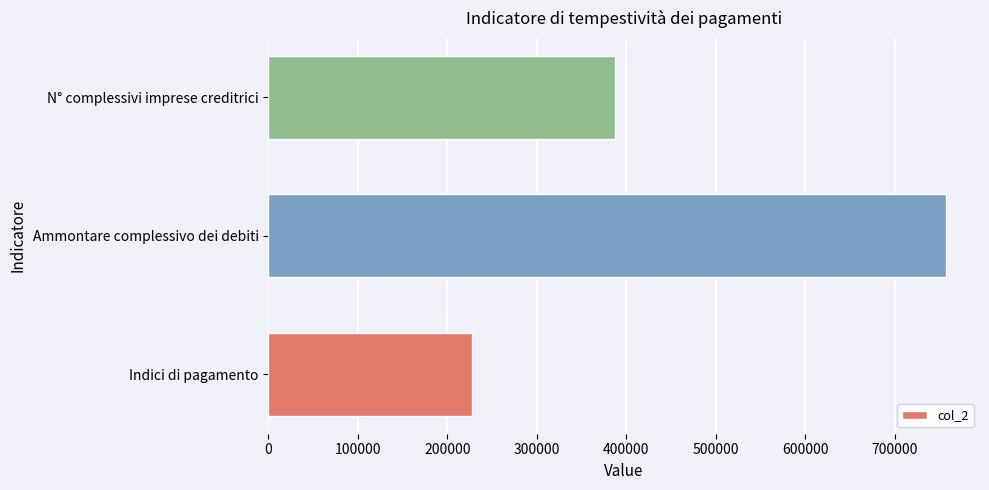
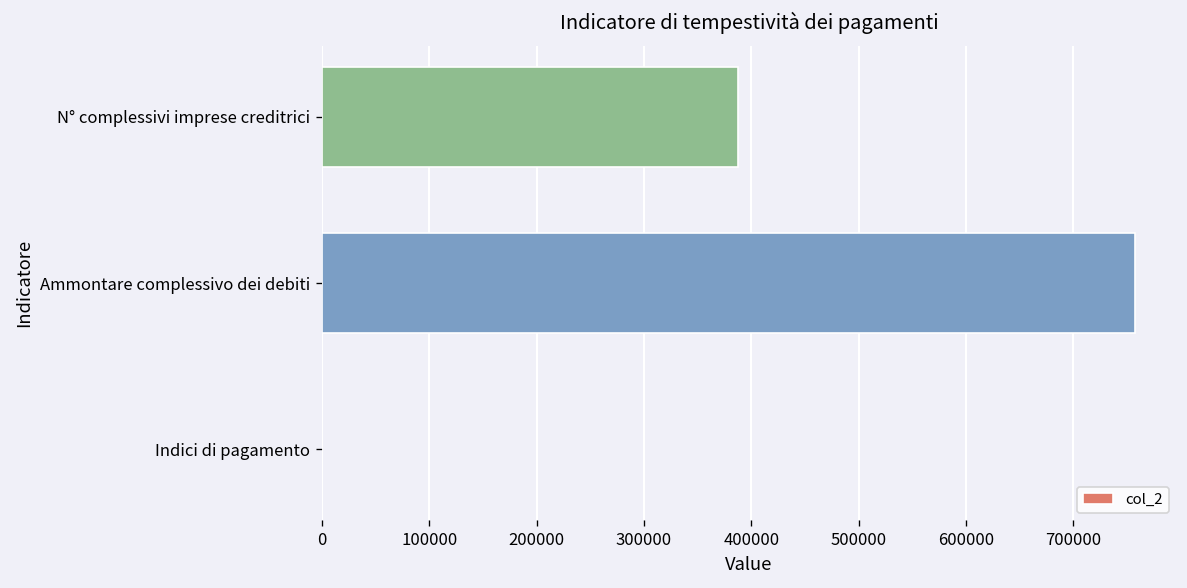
  {
    "N° complessivi imprese creditrici": 390000,
    "Ammontare complessivo dei debiti": 760000,
-   "Indici di pagamento": 230000
+   "Indici di pagamento": 0
  }
